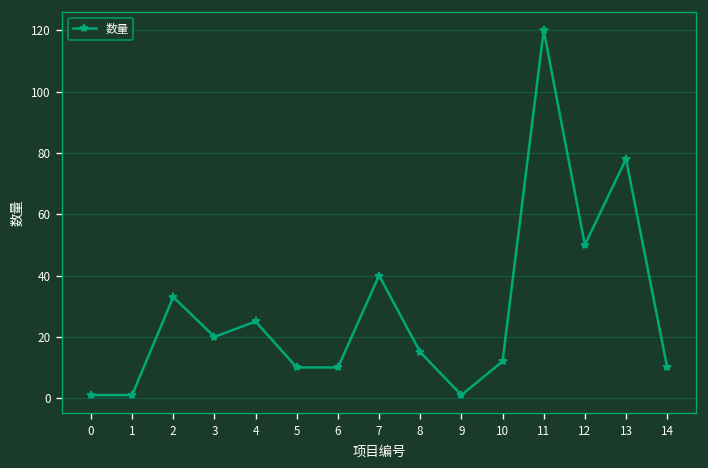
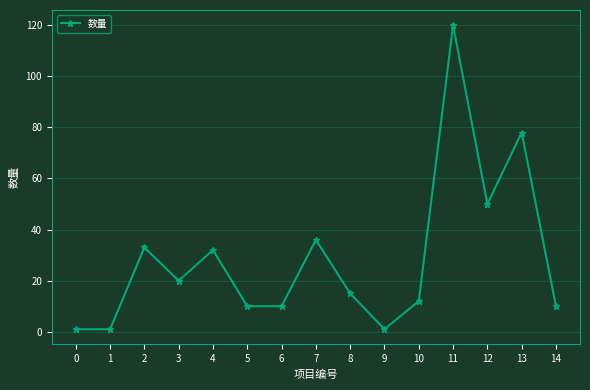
  {
    "0": 1,
    "1": 1,
    "2": 33,
    "3": 20,
-   "4": 25,
+   "4": 32,
    "5": 10,
    "6": 10,
-   "7": 40,
+   "7": 36,
    "8": 15,
    "9": 1,
    "10": 12,
    "11": 120,
    "12": 50,
    "13": 78,
    "14": 10
  }
